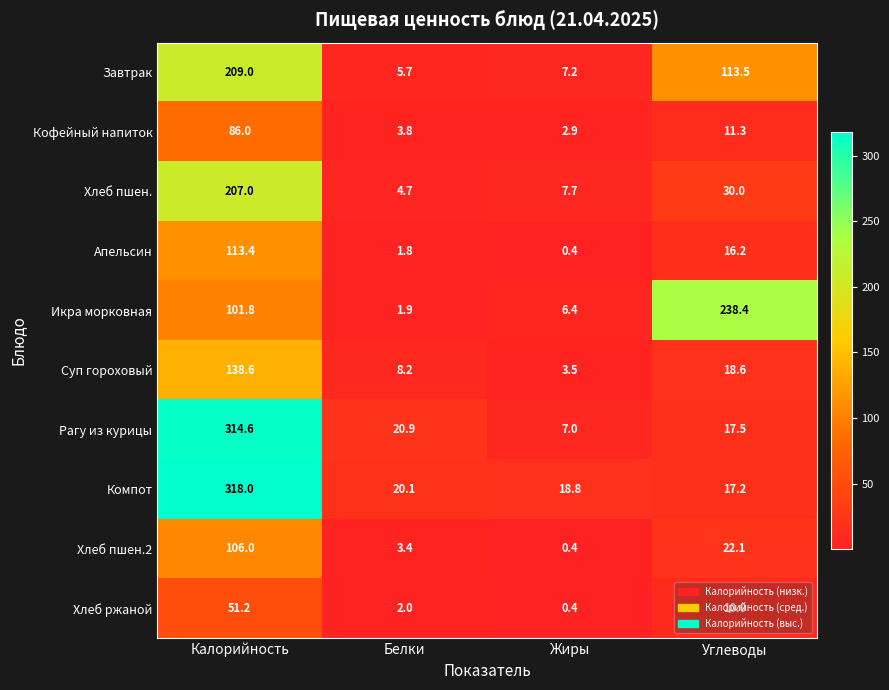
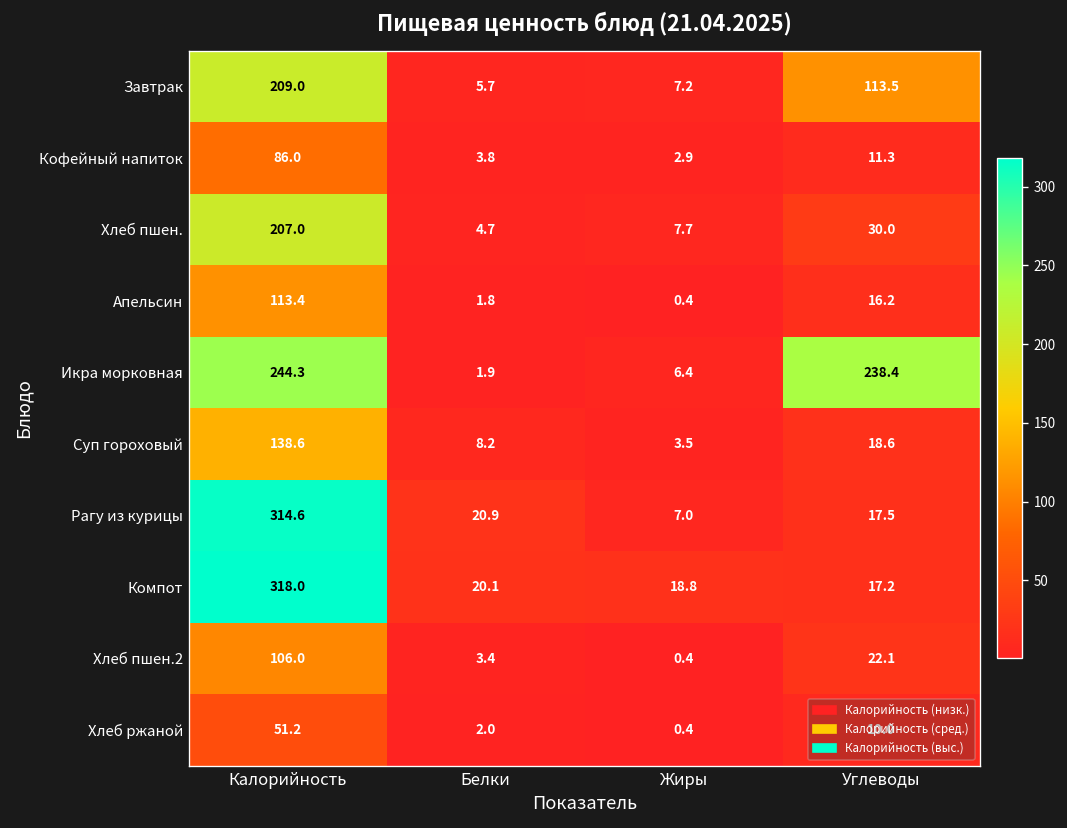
  {
    "Завтрак": {
      "Калорийность": 209.0,
      "Белки": 5.7,
      "Жиры": 7.2,
      "Углеводы": 113.5
    },
    "Кофейный напиток": {
      "Калорийность": 86.0,
      "Белки": 3.8,
      "Жиры": 2.9,
      "Углеводы": 11.3
    },
    "Хлеб пшен.": {
      "Калорийность": 207.0,
      "Белки": 4.7,
      "Жиры": 7.7,
      "Углеводы": 30.0
    },
    "Апельсин": {
      "Калорийность": 113.4,
      "Белки": 1.8,
      "Жиры": 0.4,
      "Углеводы": 16.2
    },
    "Икра морковная": {
-     "Калорийность": 101.8,
+     "Калорийность": 244.3,
      "Белки": 1.9,
      "Жиры": 6.4,
      "Углеводы": 238.4
    },
    "Суп гороховый": {
      "Калорийность": 138.6,
      "Белки": 8.2,
      "Жиры": 3.5,
      "Углеводы": 18.6
    },
    "Рагу из курицы": {
      "Калорийность": 314.6,
      "Белки": 20.9,
      "Жиры": 7.0,
      "Углеводы": 17.5
    },
    "Компот": {
      "Калорийность": 318.0,
      "Белки": 20.1,
      "Жиры": 18.8,
      "Углеводы": 17.2
    },
    "Хлеб пшен.2": {
      "Калорийность": 106.0,
      "Белки": 3.4,
      "Жиры": 0.4,
      "Углеводы": 22.1
    },
    "Хлеб ржаной": {
      "Калорийность": 51.2,
      "Белки": 2.0,
      "Жиры": 0.4
    }
  }
